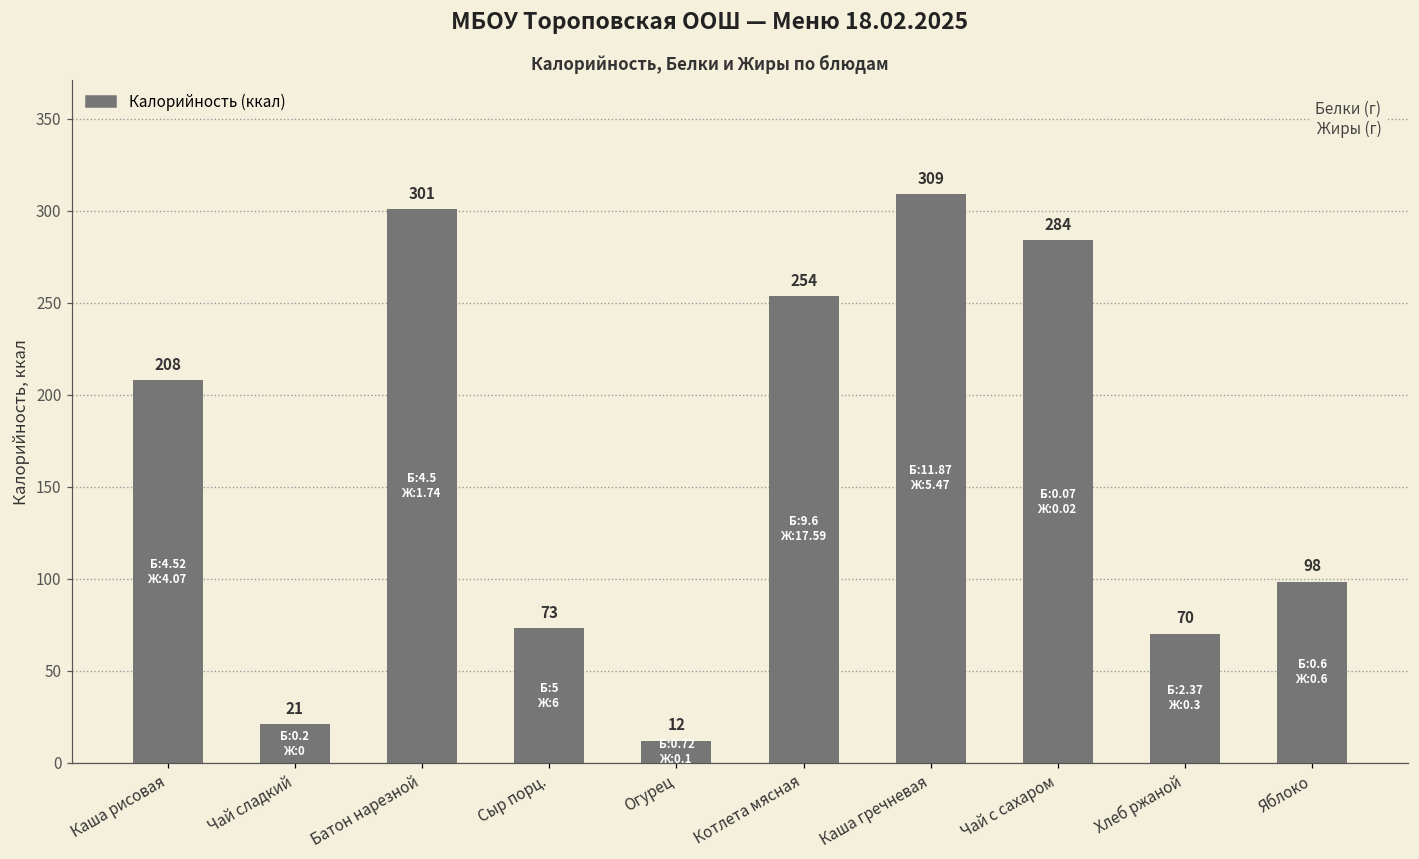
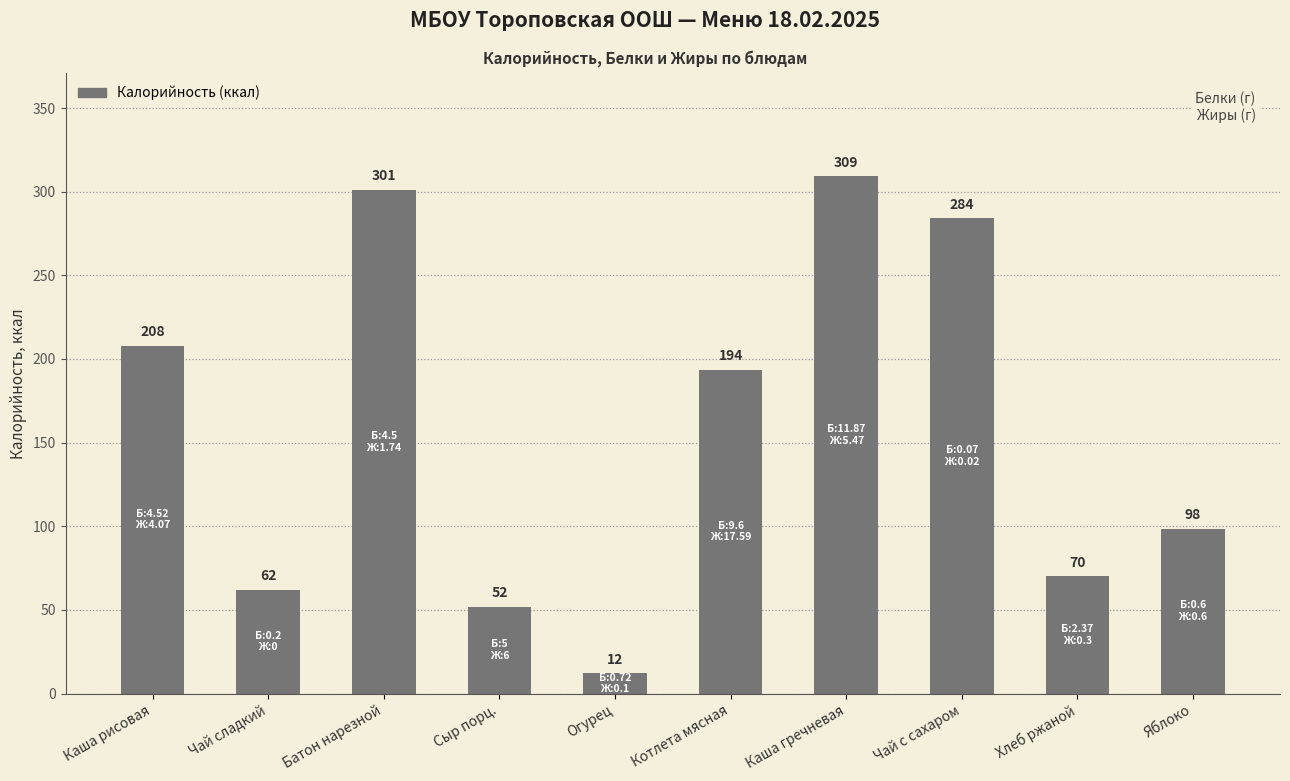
  {
    "Каша рисовая": 208,
-   "Чай сладкий": 21,
+   "Чай сладкий": 62,
    "Батон нарезной": 301,
-   "Сыр порц.": 73,
+   "Сыр порц.": 52,
    "Огурец": 12,
-   "Котлета мясная": 254,
+   "Котлета мясная": 194,
    "Каша гречневая": 309,
    "Чай с сахаром": 284,
    "Хлеб ржаной": 70,
    "Яблоко": 98
  }
